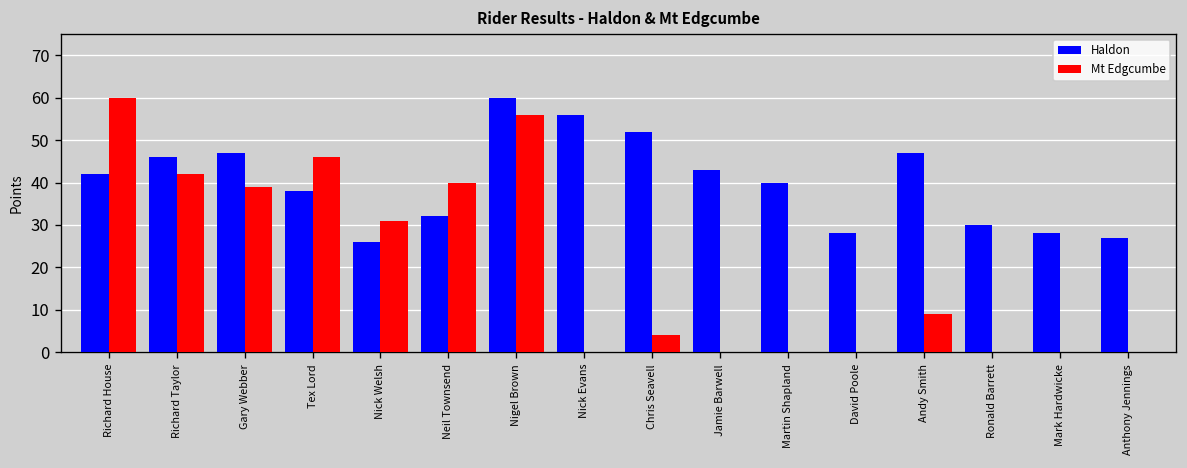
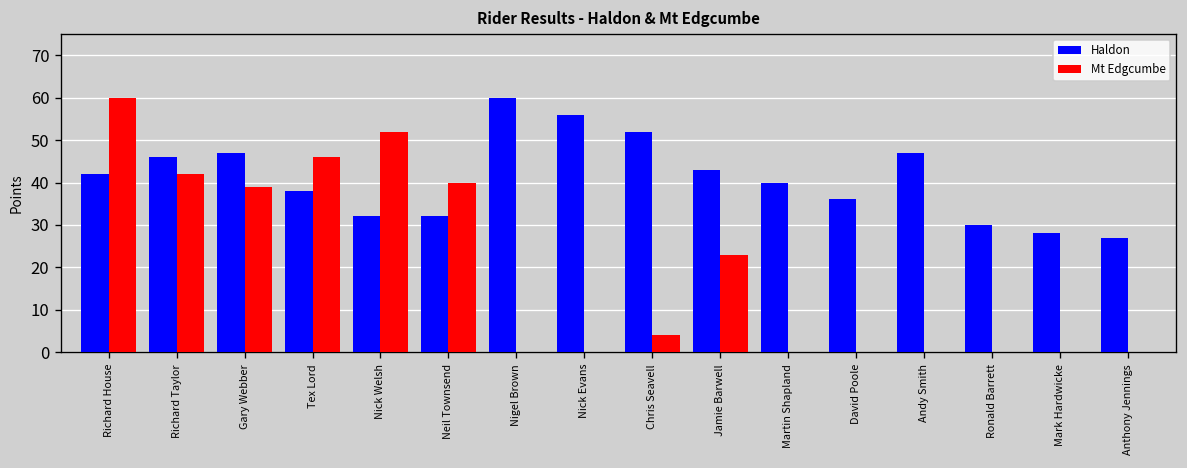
  {
    "Haldon": {
      "Richard House": 42,
      "Richard Taylor": 46,
      "Gary Webber": 47,
      "Tex Lord": 38,
-     "Nick Welsh": 26,
+     "Nick Welsh": 32,
      "Neil Townsend": 32,
      "Nigel Brown": 60,
      "Nick Evans": 56,
      "Chris Seavell": 52,
      "Jamie Barwell": 43,
      "Martin Shapland": 40,
-     "David Poole": 28,
+     "David Poole": 36,
      "Andy Smith": 47,
      "Ronald Barrett": 30,
      "Mark Hardwicke": 28,
      "Anthony Jennings": 27
    },
    "Mt Edgcumbe": {
      "Richard House": 60,
      "Richard Taylor": 42,
      "Gary Webber": 39,
      "Tex Lord": 46,
-     "Nick Welsh": 31,
+     "Nick Welsh": 52,
      "Neil Townsend": 40,
-     "Nigel Brown": 56,
+     "Nigel Brown": 0,
      "Nick Evans": 0,
      "Chris Seavell": 4,
-     "Jamie Barwell": 0,
+     "Jamie Barwell": 23,
      "Martin Shapland": 0,
      "David Poole": 0,
-     "Andy Smith": 9,
+     "Andy Smith": 0,
      "Ronald Barrett": 0,
      "Mark Hardwicke": 0,
      "Anthony Jennings": 0
    }
  }
